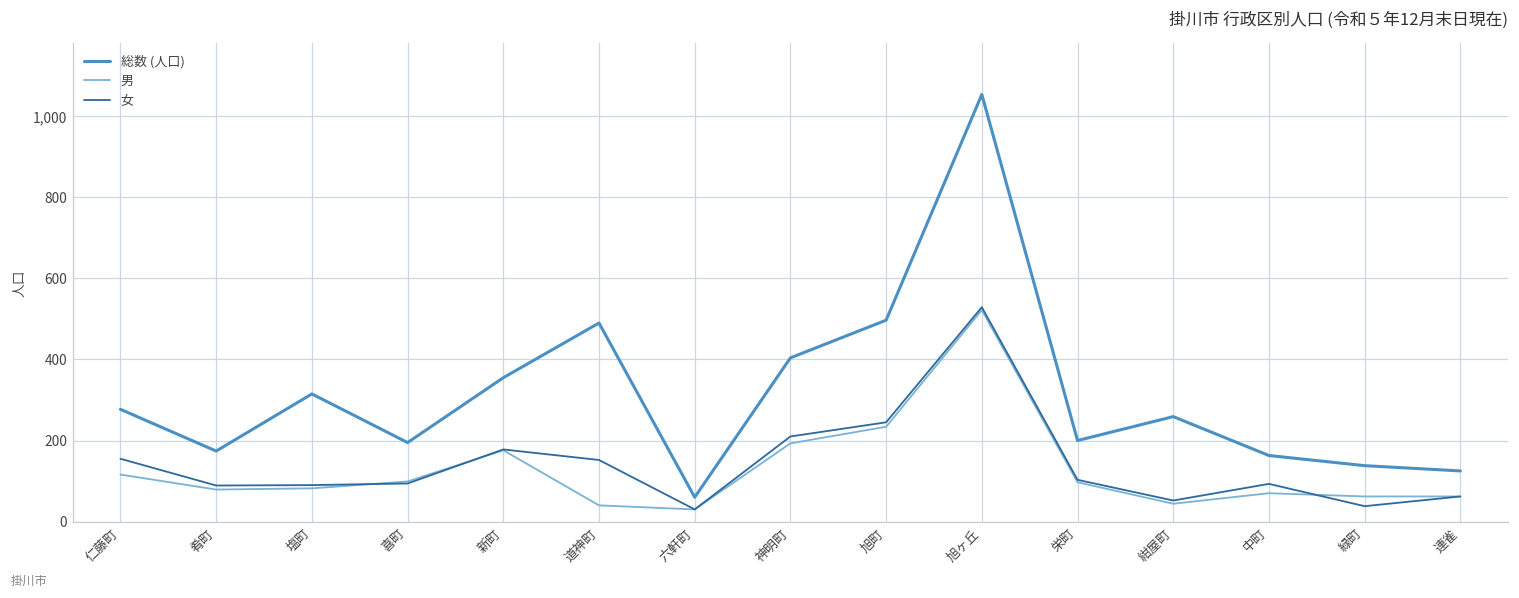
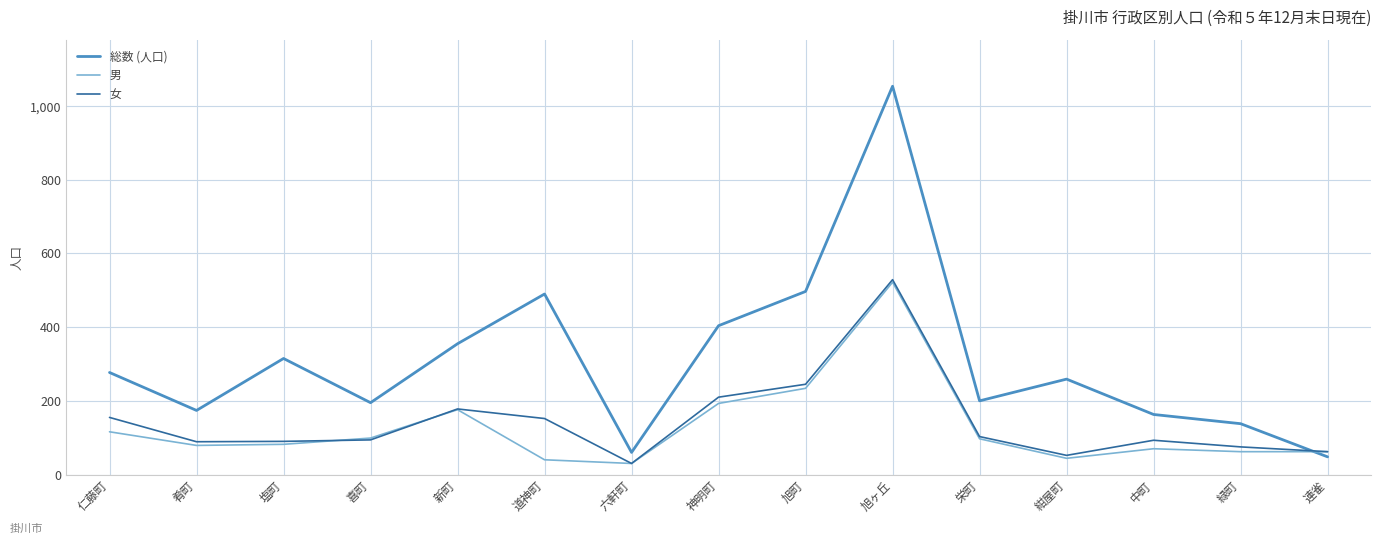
  {
    "総数 (人口)": {
      "仁藤町": "280",
      "肴町": "170",
      "塩町": "320",
      "喜町": "200",
      "新町": "360",
      "道神町": "490",
      "六軒町": "60",
      "神明町": "400",
      "旭町": "500",
      "旭ヶ丘": "1,050",
      "栄町": "200",
      "紺屋町": "260",
      "中町": "160",
      "緑町": "140",
-     "連雀": "130"
+     "連雀": "50"
    },
    "男": {
      "仁藤町": "120",
      "肴町": "80",
      "塩町": "80",
      "道神町": "40",
      "神明町": "190",
      "旭町": "230",
      "紺屋町": "40",
      "中町": "70",
      "緑町": "60"
    },
    "女": {
      "仁藤町": "160",
      "肴町": "90",
      "塩町": "90",
      "道神町": "150",
      "神明町": "210",
      "旭町": "250",
      "紺屋町": "50",
      "中町": "90",
-     "緑町": "40"
+     "緑町": "80"
    }
  }
